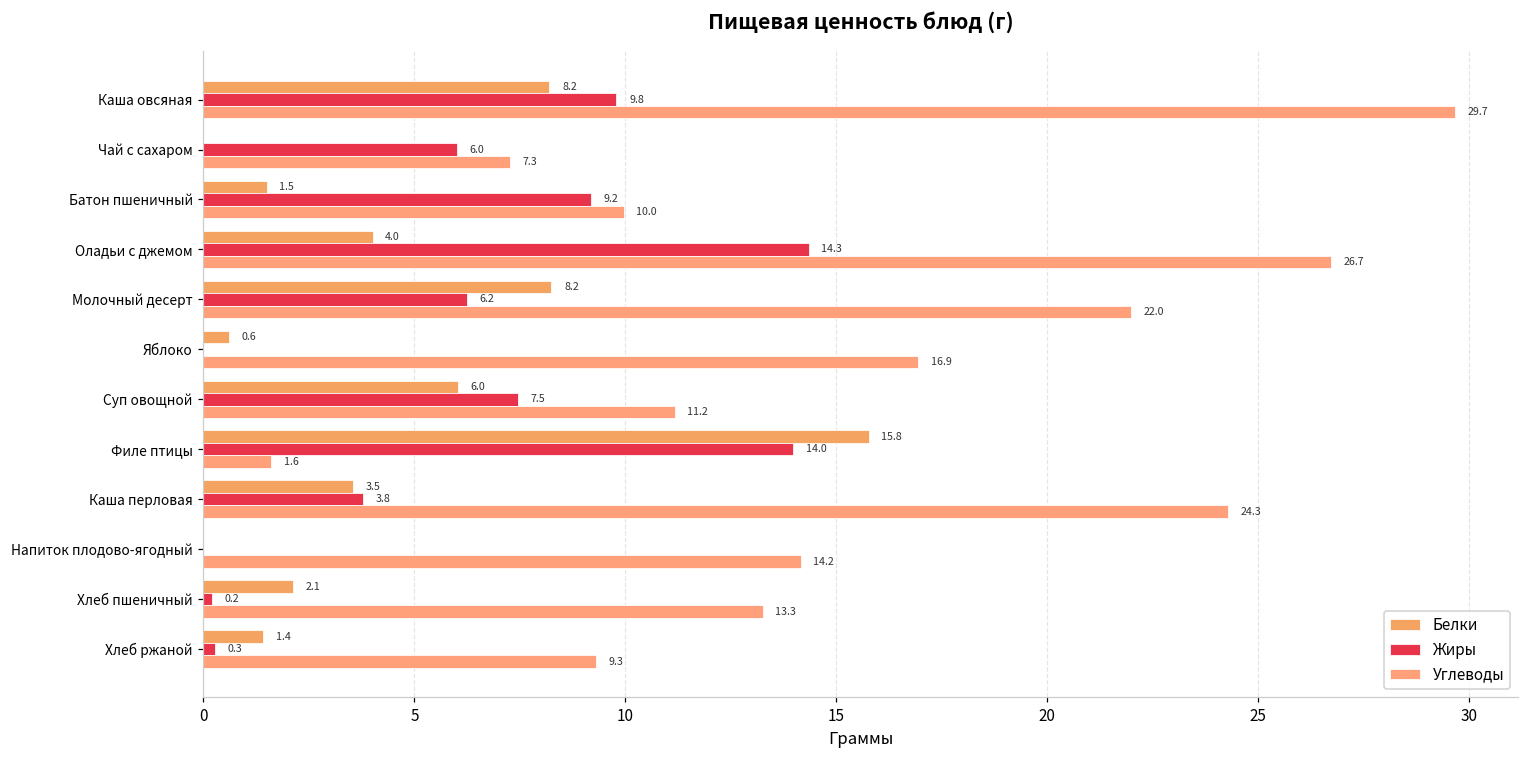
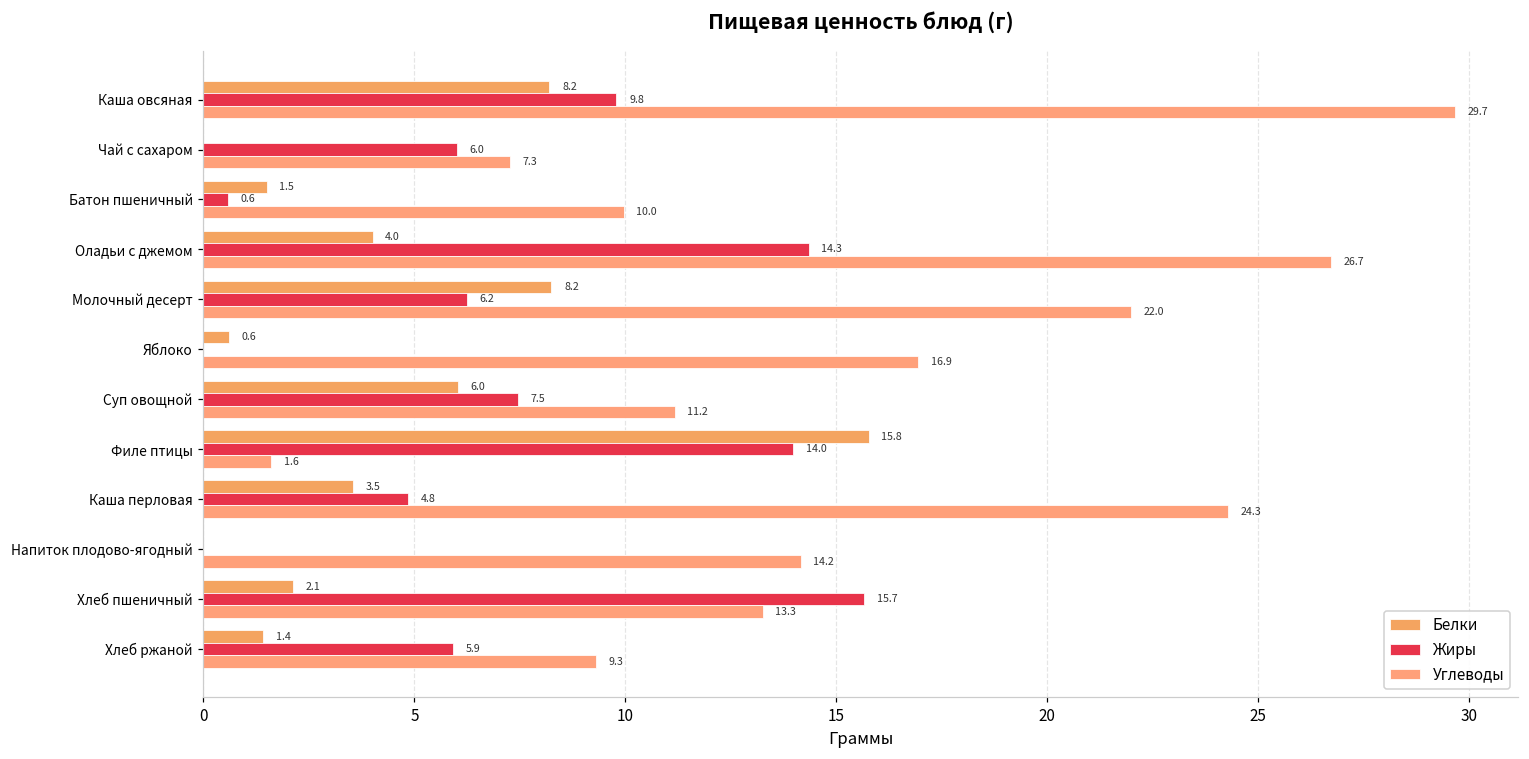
  {
    "Жиры": {
      "Каша овсяная": 9.8,
      "Чай с сахаром": 6.0,
-     "Батон пшеничный": 9.2,
+     "Батон пшеничный": 0.6,
      "Оладьи с джемом": 14.3,
      "Молочный десерт": 6.2,
      "Суп овощной": 7.5,
      "Филе птицы": 14.0,
-     "Каша перловая": 3.8,
-     "Хлеб пшеничный": 0.2,
-     "Хлеб ржаной": 0.3
+     "Каша перловая": 4.8,
+     "Хлеб пшеничный": 15.7,
+     "Хлеб ржаной": 5.9
    }
  }
